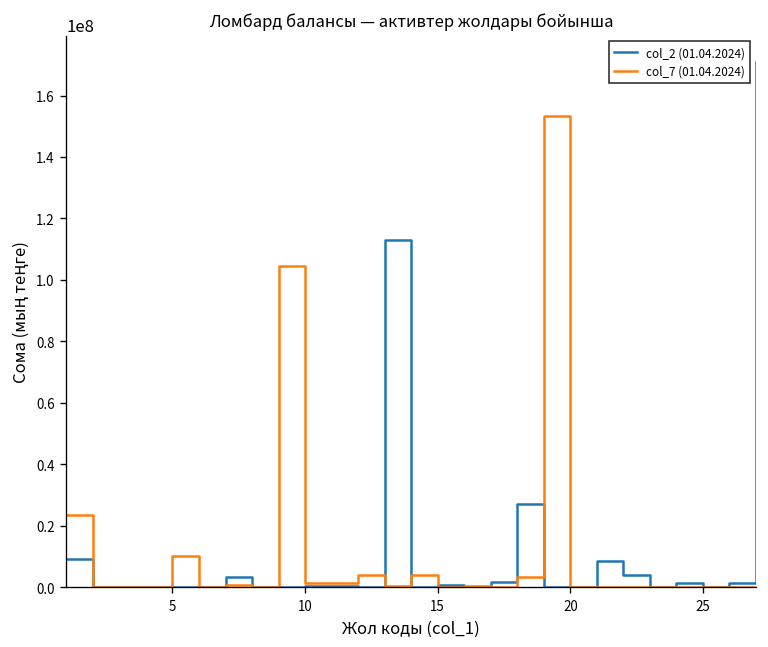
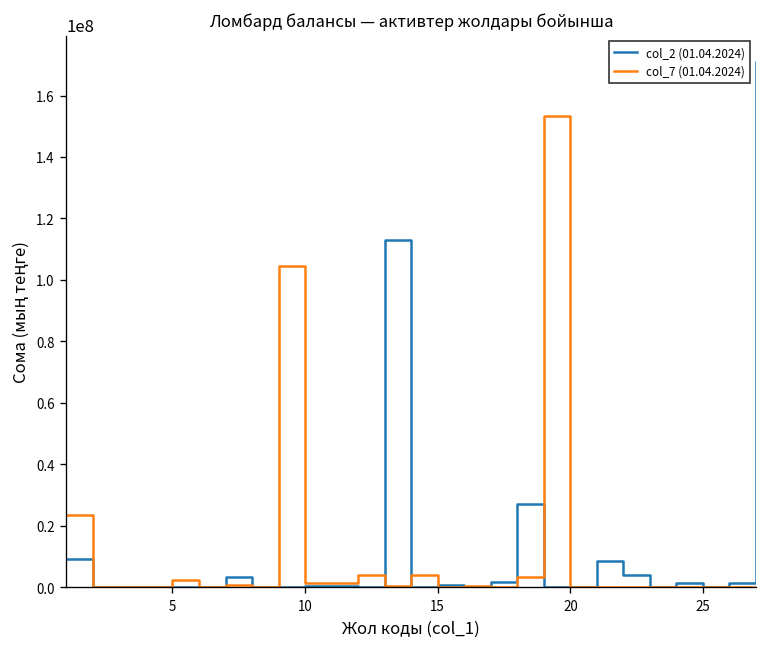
  {
    "col_2 (01.04.2024)": {
      "5": 0
    },
    "col_7 (01.04.2024)": {
-     "5": 10000000
+     "5": 2000000
    }
  }
